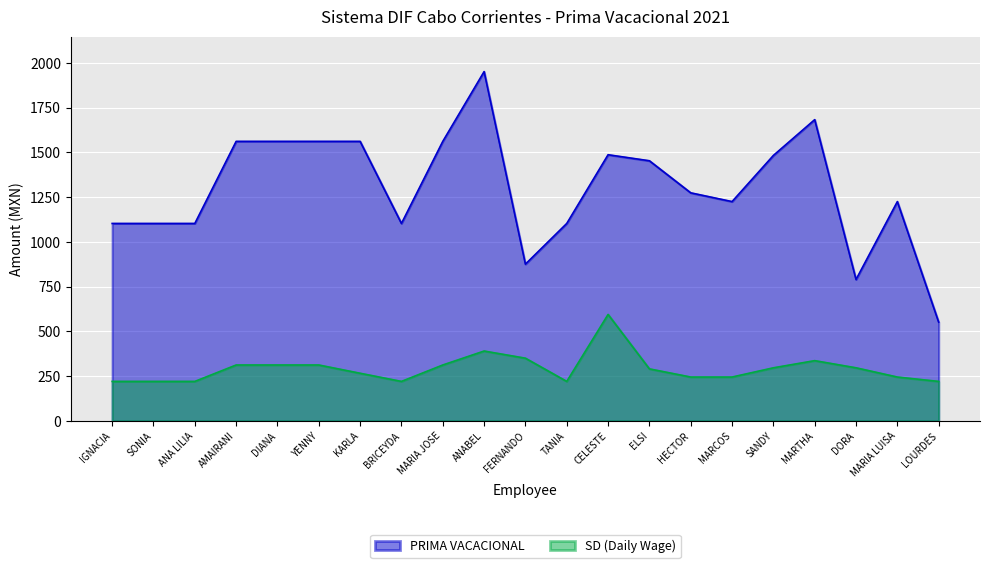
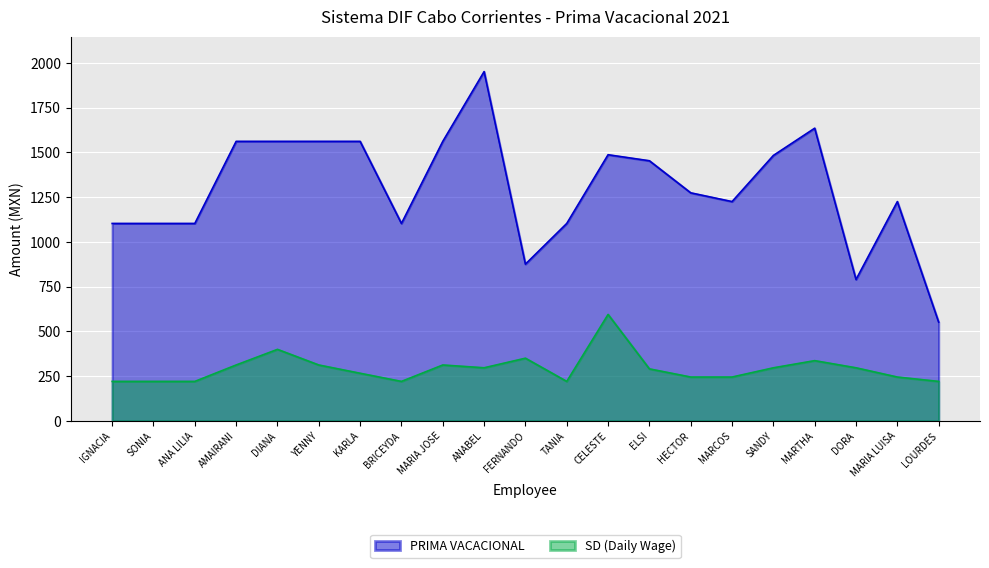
  {
    "PRIMA VACACIONAL": {
      "IGNACIA": 1100,
      "SONIA": 1100,
      "ANA LILIA": 1100,
      "AMAIRANI": 1560,
      "DIANA": 1560,
      "YENNY": 1560,
      "KARLA": 1560,
      "BRICEYDA": 1100,
      "MARIA JOSE": 1560,
      "ANABEL": 1950,
      "FERNANDO": 880,
      "TANIA": 1100,
      "CELESTE": 1490,
      "ELSI": 1450,
      "HECTOR": 1270,
      "MARCOS": 1230,
      "SANDY": 1480,
-     "MARTHA": 1680,
+     "MARTHA": 1630,
      "DORA": 790,
      "MARIA LUISA": 1230,
      "LOURDES": 550
    },
    "SD (Daily Wage)": {
      "IGNACIA": 220,
      "SONIA": 220,
      "ANA LILIA": 220,
      "AMAIRANI": 310,
-     "DIANA": 310,
+     "DIANA": 400,
      "YENNY": 310,
      "KARLA": 270,
      "BRICEYDA": 220,
      "MARIA JOSE": 310,
-     "ANABEL": 390,
+     "ANABEL": 300,
      "FERNANDO": 350,
      "TANIA": 220,
      "CELESTE": 590,
      "ELSI": 290,
      "HECTOR": 250,
      "MARCOS": 250,
      "SANDY": 300,
      "MARTHA": 340,
      "DORA": 300,
      "MARIA LUISA": 250,
      "LOURDES": 220
    }
  }
